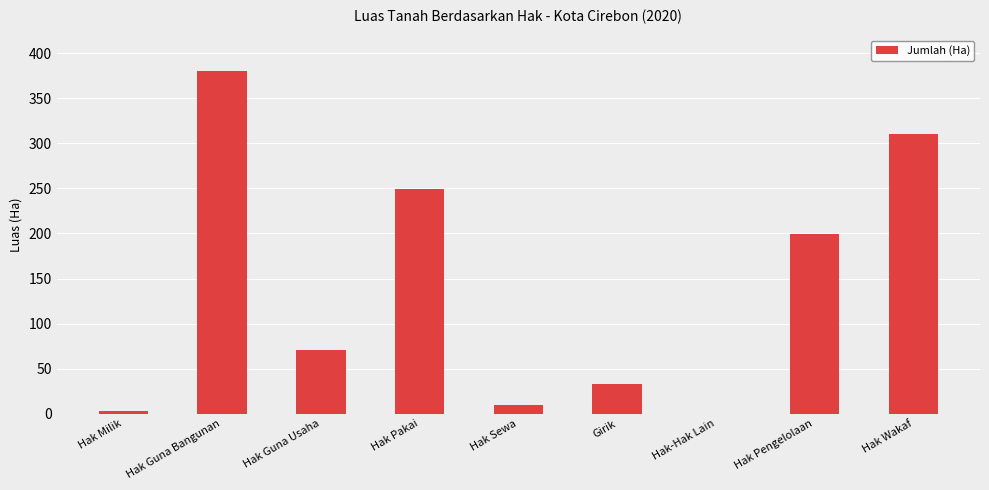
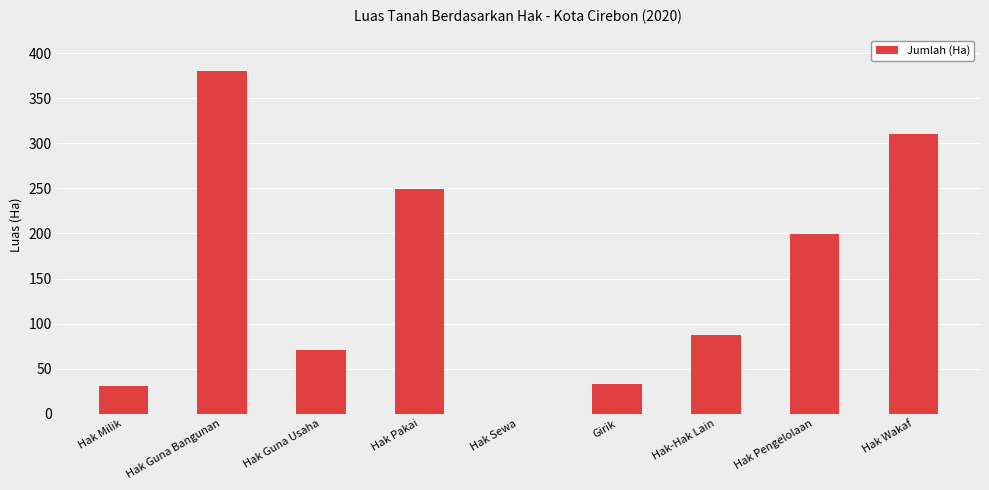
  {
-   "Hak Milik": 0,
+   "Hak Milik": 30,
    "Hak Guna Bangunan": 380,
    "Hak Guna Usaha": 70,
    "Hak Pakai": 250,
-   "Hak Sewa": 10,
+   "Hak Sewa": 0,
    "Girik": 30,
-   "Hak-Hak Lain": 0,
+   "Hak-Hak Lain": 90,
    "Hak Pengelolaan": 200,
    "Hak Wakaf": 310
  }
